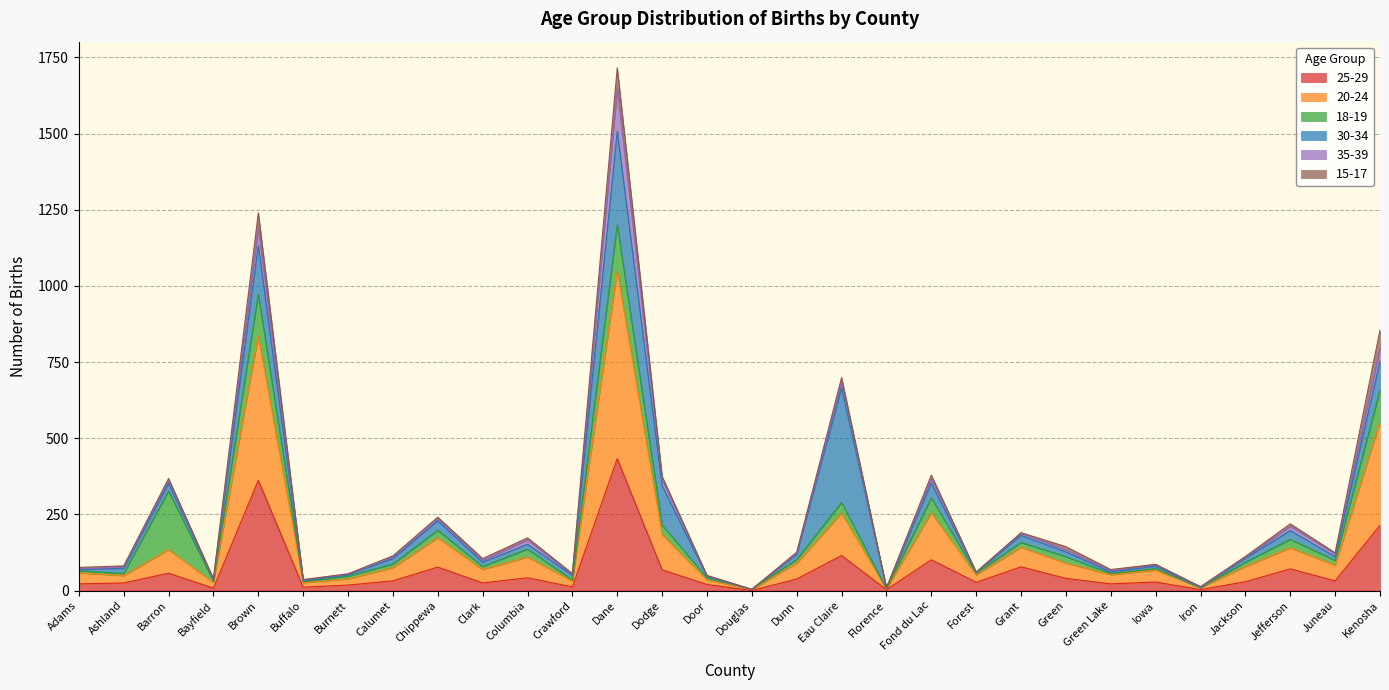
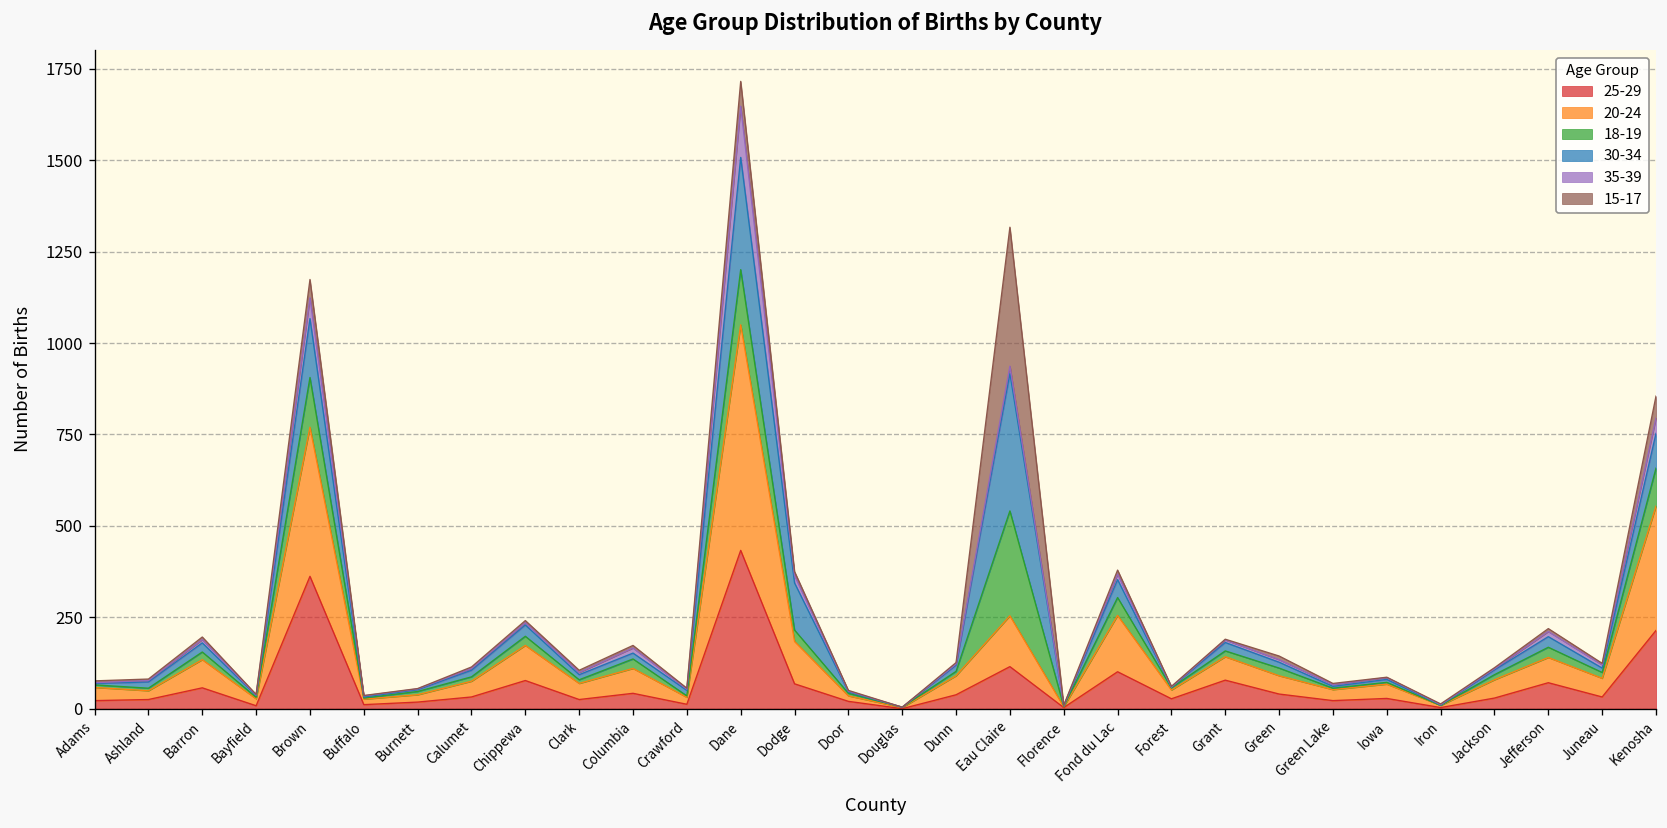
  {
    "25-29": {
      "Adams": 20,
      "Ashland": 30,
      "Barron": 60,
      "Bayfield": 10,
      "Brown": 360,
      "Buffalo": 10,
      "Burnett": 20,
      "Calumet": 30,
      "Chippewa": 80,
      "Clark": 30,
      "Columbia": 40,
      "Crawford": 10,
      "Dane": 430,
      "Dodge": 70,
      "Door": 20,
      "Dunn": 40,
      "Eau Claire": 120,
      "Fond du Lac": 100,
      "Forest": 30,
      "Grant": 80,
      "Green": 40,
      "Green Lake": 20,
      "Iowa": 30,
      "Jackson": 30,
      "Jefferson": 70,
      "Juneau": 30,
      "Kenosha": 210
    },
    "20-24": {
      "Barron": 80,
-     "Brown": 470,
+     "Brown": 410,
      "Burnett": 20,
      "Calumet": 40,
      "Chippewa": 100,
      "Clark": 40,
      "Columbia": 70,
      "Dane": 620,
      "Dodge": 120,
      "Dunn": 50,
      "Eau Claire": 140,
      "Fond du Lac": 150,
      "Grant": 60,
      "Green": 50,
      "Jackson": 50,
      "Jefferson": 70,
      "Juneau": 50,
      "Kenosha": 340
    },
    "18-19": {
-     "Barron": 190,
+     "Barron": 20,
      "Brown": 140,
      "Calumet": 10,
      "Chippewa": 30,
      "Clark": 10,
      "Columbia": 30,
      "Dane": 150,
      "Dodge": 30,
      "Dunn": 10,
-     "Eau Claire": 40,
+     "Eau Claire": 290,
      "Fond du Lac": 50,
      "Grant": 20,
      "Green": 20,
      "Jackson": 10,
      "Jefferson": 30,
      "Juneau": 20,
      "Kenosha": 100
    },
    "30-34": {
      "Barron": 30,
      "Brown": 160,
      "Columbia": 20,
      "Dane": 310,
      "Dodge": 130,
      "Eau Claire": 380,
      "Fond du Lac": 50,
      "Jefferson": 30,
      "Juneau": 10,
      "Kenosha": 100
    },
    "35-39": {
      "Brown": 60,
      "Dane": 140,
      "Dodge": 20,
      "Eau Claire": 20,
      "Fond du Lac": 20,
      "Kenosha": 40
    },
    "15-17": {
      "Brown": 50,
      "Dane": 70,
      "Dodge": 10,
-     "Eau Claire": 10,
+     "Eau Claire": 380,
      "Fond du Lac": 10,
      "Green": 10,
      "Kenosha": 60
    }
  }
